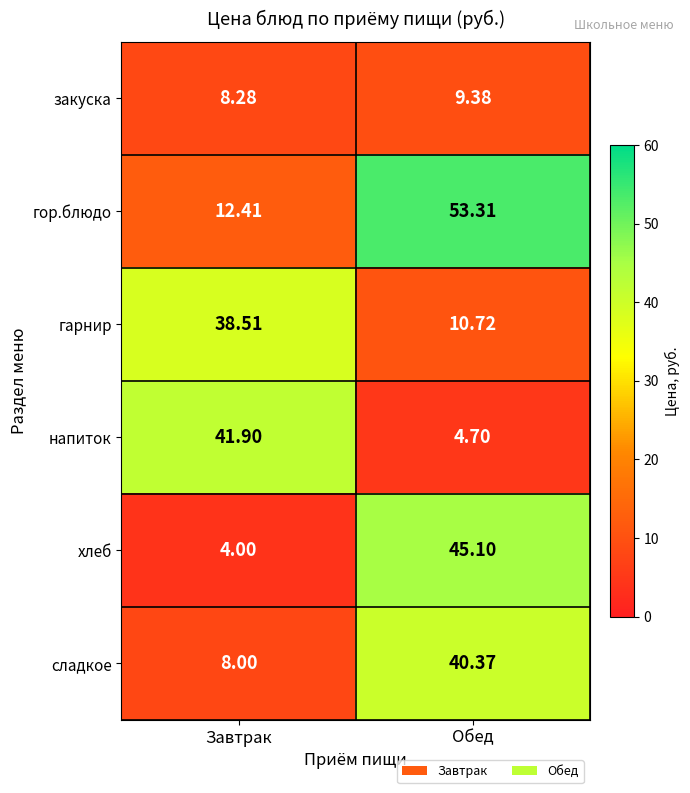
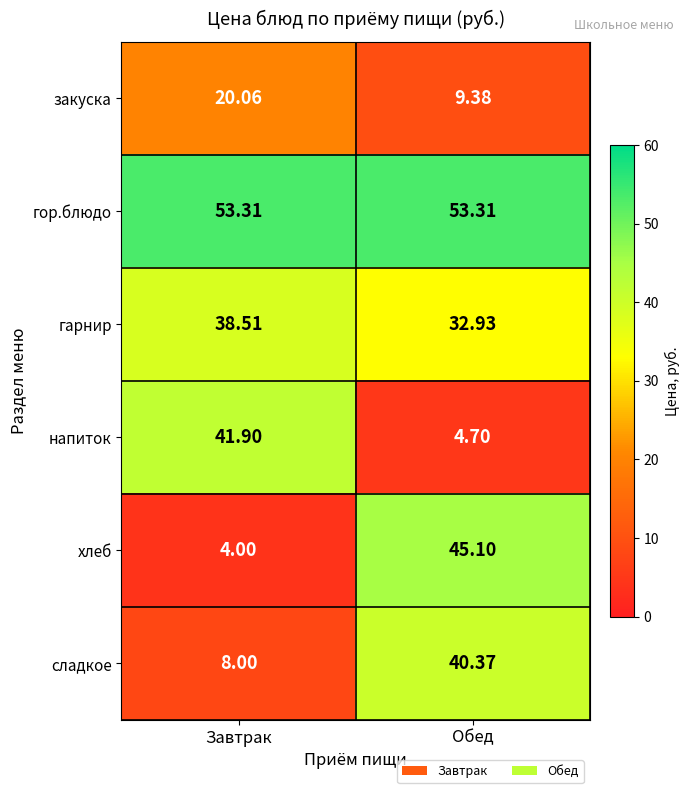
  {
    "закуска": {
-     "Завтрак": 8.28,
+     "Завтрак": 20.06,
      "Обед": 9.38
    },
    "гор.блюдо": {
-     "Завтрак": 12.41,
+     "Завтрак": 53.31,
      "Обед": 53.31
    },
    "гарнир": {
      "Завтрак": 38.51,
-     "Обед": 10.72
+     "Обед": 32.93
    },
    "напиток": {
      "Завтрак": 41.90,
      "Обед": 4.70
    },
    "хлеб": {
      "Завтрак": 4.00,
      "Обед": 45.10
    },
    "сладкое": {
      "Завтрак": 8.00,
      "Обед": 40.37
    }
  }
